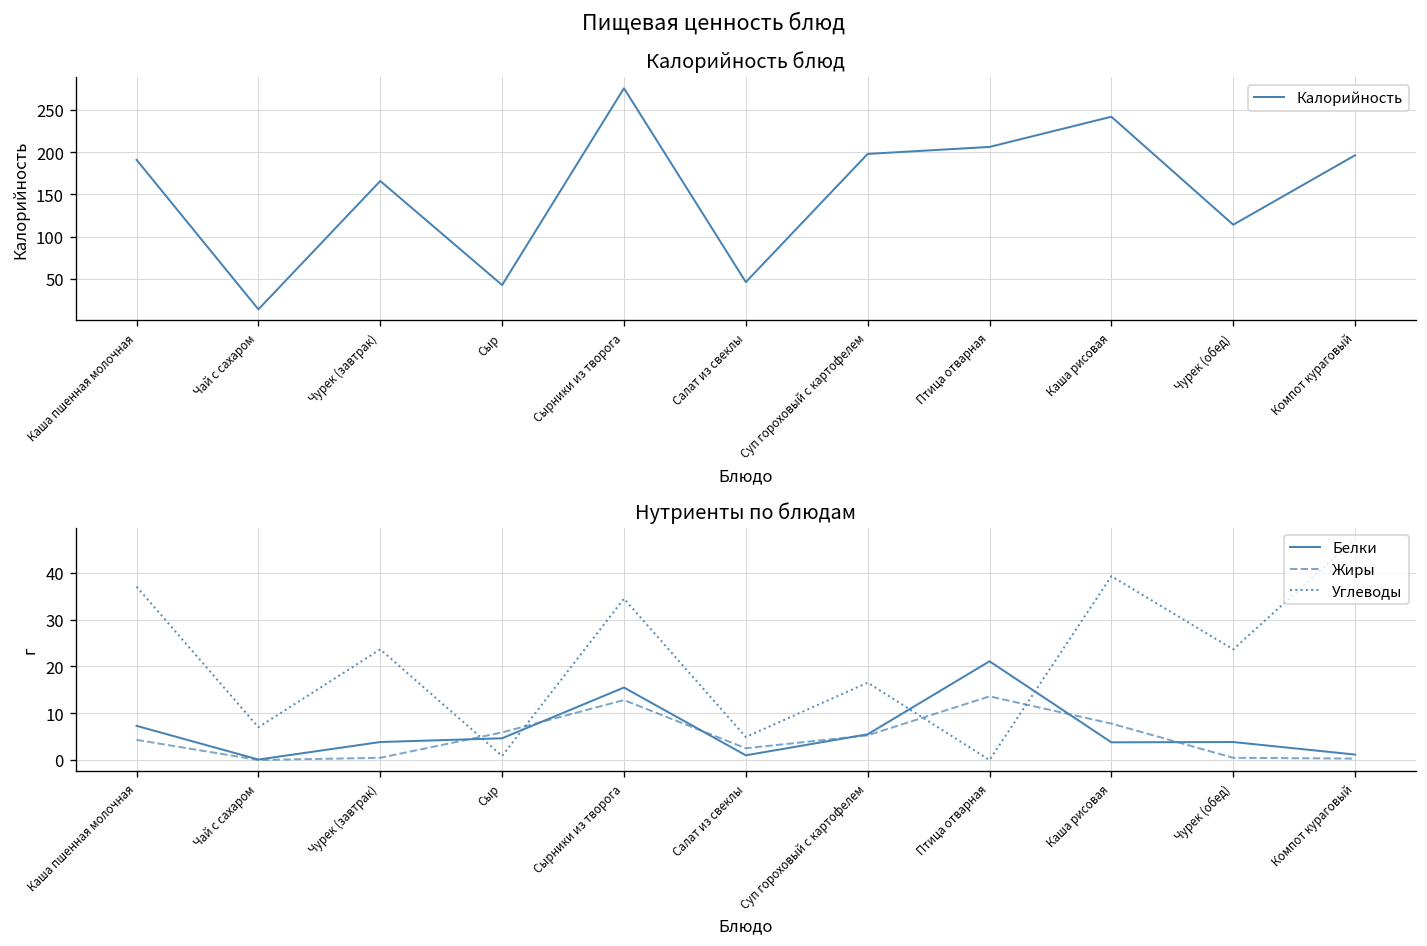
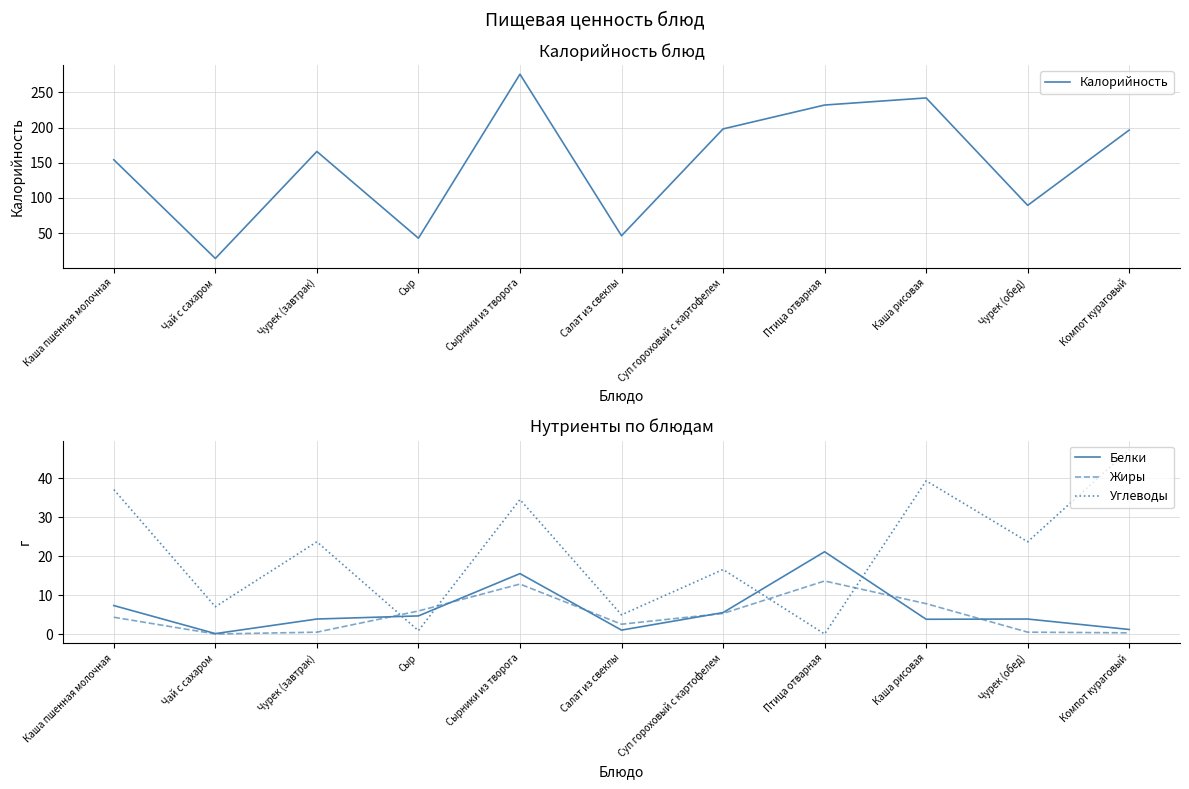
  {
    "Калорийность блюд": {
-     "Каша пшенная молочная": 190,
+     "Каша пшенная молочная": 150,
      "Чай с сахаром": 10,
      "Чурек (завтрак)": 170,
      "Сыр": 40,
      "Сырники из творога": 280,
      "Салат из свеклы": 50,
      "Суп гороховый с картофелем": 200,
-     "Птица отварная": 210,
+     "Птица отварная": 230,
      "Каша рисовая": 240,
-     "Чурек (обед)": 110,
+     "Чурек (обед)": 90,
      "Компот кураговый": 200
    }
  }
